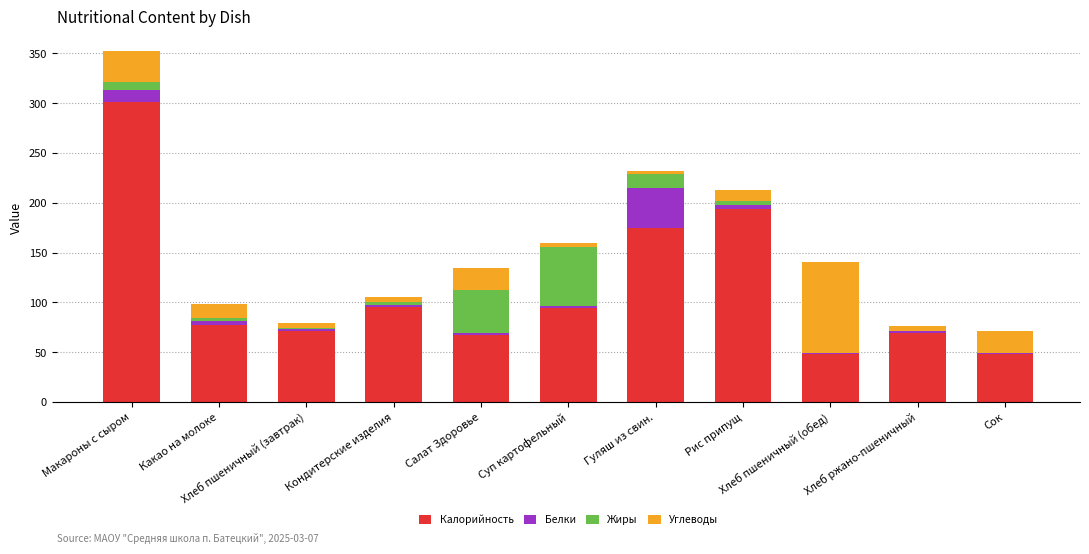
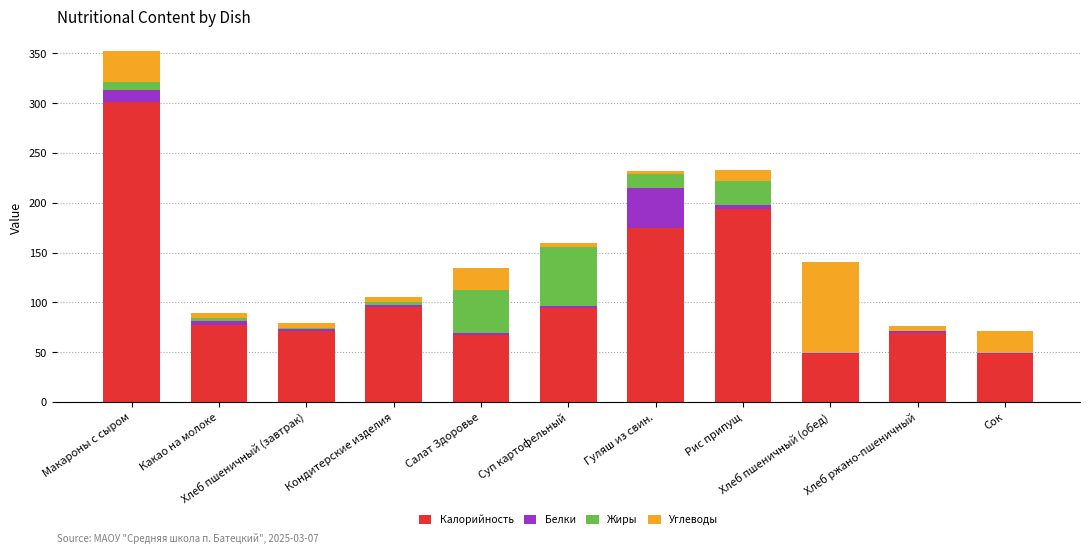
  {
    "Калорийность": {
      "Макароны с сыром": 300,
      "Какао на молоке": 80,
      "Хлеб пшеничный (завтрак)": 70,
      "Кондитерские изделия": 100,
      "Салат Здоровье": 70,
      "Суп картофельный": 90,
      "Гуляш из свин.": 170,
      "Рис припущ": 190,
      "Хлеб пшеничный (обед)": 50,
      "Хлеб ржано-пшеничный": 70,
      "Сок": 50
    },
    "Белки": {
      "Макароны с сыром": 10,
      "Какао на молоке": 0,
      "Гуляш из свин.": 40,
      "Рис припущ": 0
    },
    "Жиры": {
      "Макароны с сыром": 10,
      "Какао на молоке": 0,
      "Кондитерские изделия": 0,
      "Салат Здоровье": 40,
      "Суп картофельный": 60,
      "Гуляш из свин.": 10,
-     "Рис припущ": 0
+     "Рис припущ": 20
    },
    "Углеводы": {
      "Макароны с сыром": 30,
-     "Какао на молоке": 15,
+     "Какао на молоке": 6,
      "Хлеб пшеничный (завтрак)": 10,
      "Кондитерские изделия": 0,
      "Салат Здоровье": 20,
      "Суп картофельный": 0,
      "Гуляш из свин.": 0,
      "Рис припущ": 10,
      "Хлеб пшеничный (обед)": 90,
      "Хлеб ржано-пшеничный": 10,
      "Сок": 20
    }
  }
